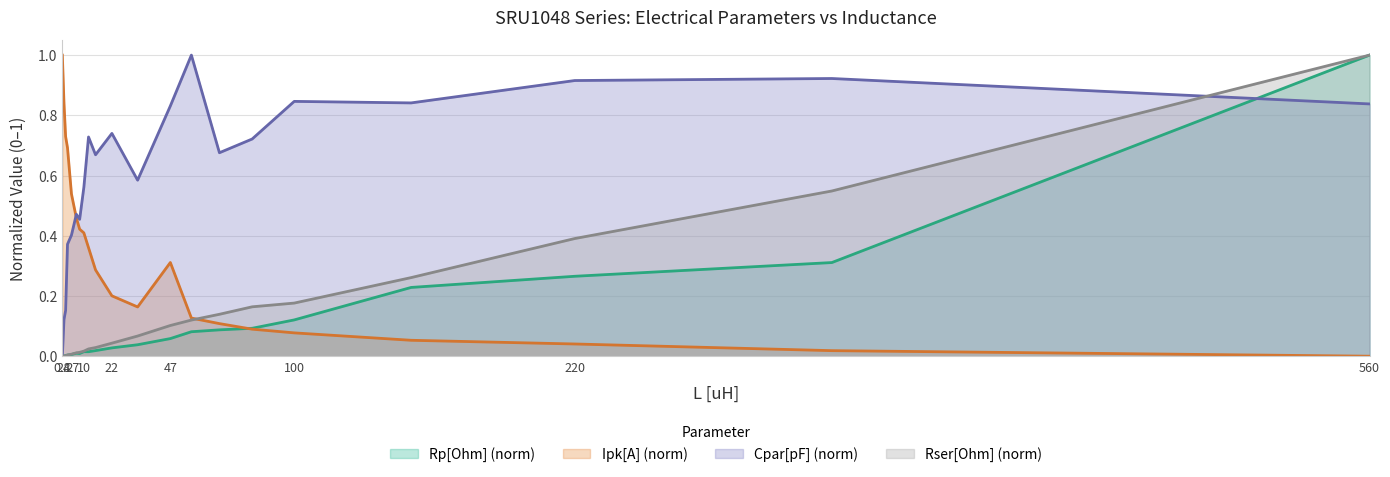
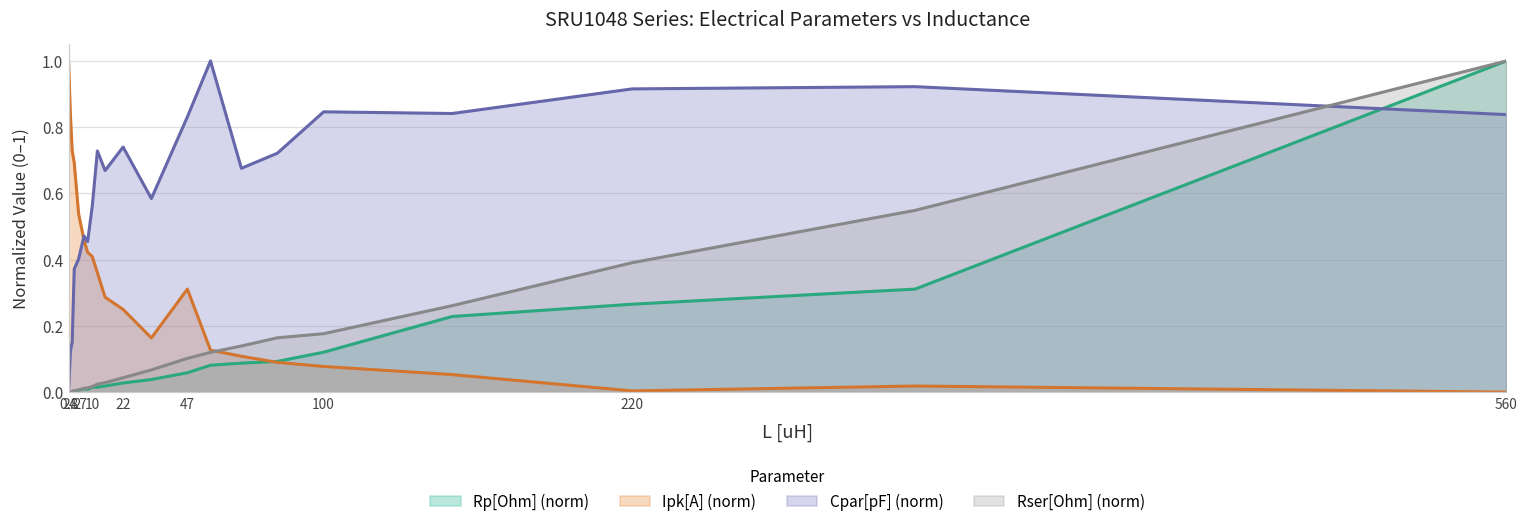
  {
    "Ipk[A] (norm)": {
-     "22": 0.20,
+     "22": 0.25,
      "47": 0.31,
      "100": 0.08,
-     "220": 0.04,
+     "220": 0.00,
      "560": 0.00
    }
  }
